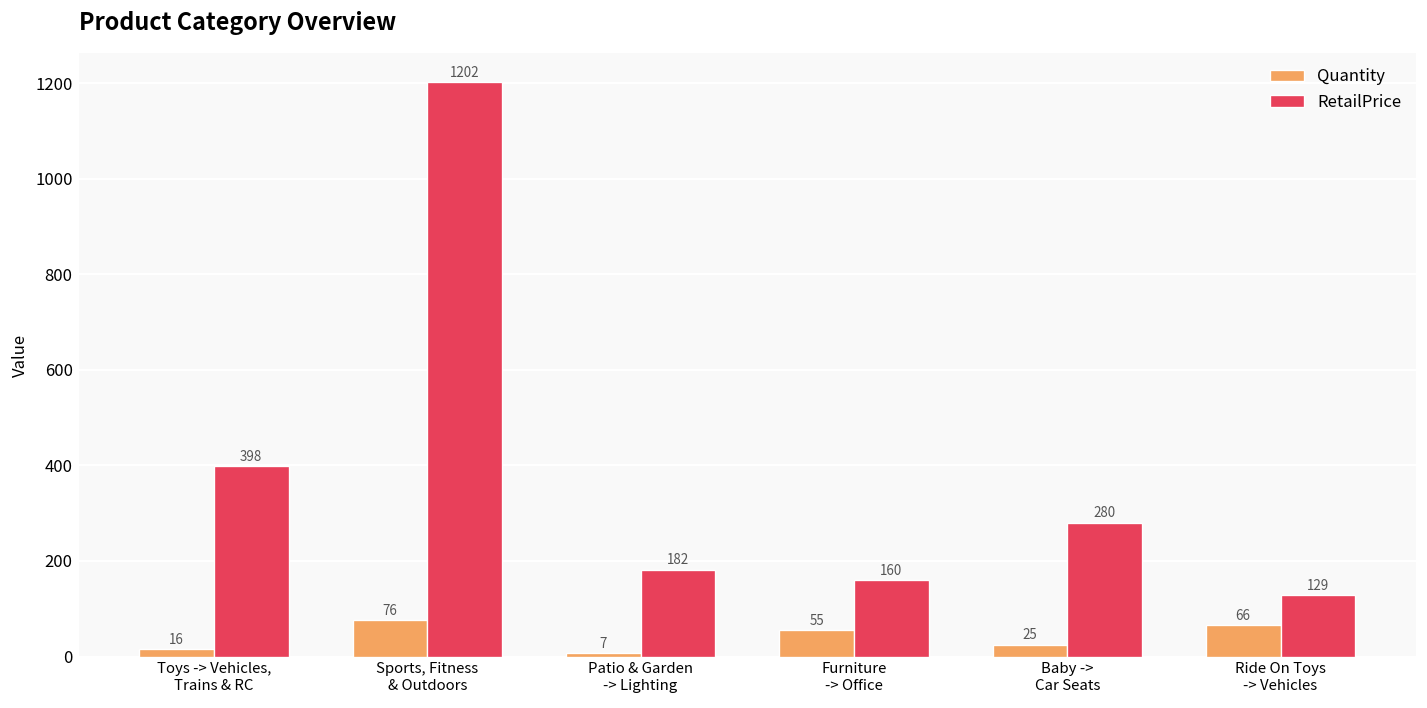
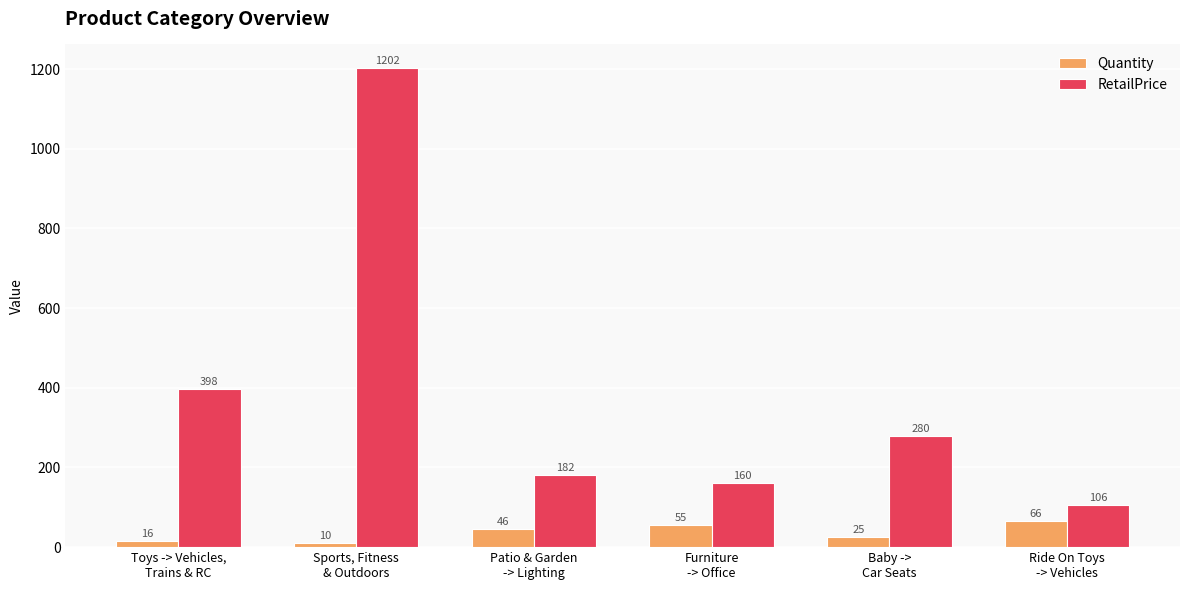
  {
    "Quantity": {
      "Toys -> Vehicles, Trains & RC": 16,
-     "Sports, Fitness & Outdoors": 76,
-     "Patio & Garden -> Lighting": 7,
+     "Sports, Fitness & Outdoors": 10,
+     "Patio & Garden -> Lighting": 46,
      "Furniture -> Office": 55,
      "Baby -> Car Seats": 25,
      "Ride On Toys -> Vehicles": 66
    },
    "RetailPrice": {
      "Toys -> Vehicles, Trains & RC": 398,
      "Sports, Fitness & Outdoors": 1202,
      "Patio & Garden -> Lighting": 182,
      "Furniture -> Office": 160,
      "Baby -> Car Seats": 280,
-     "Ride On Toys -> Vehicles": 129
+     "Ride On Toys -> Vehicles": 106
    }
  }
